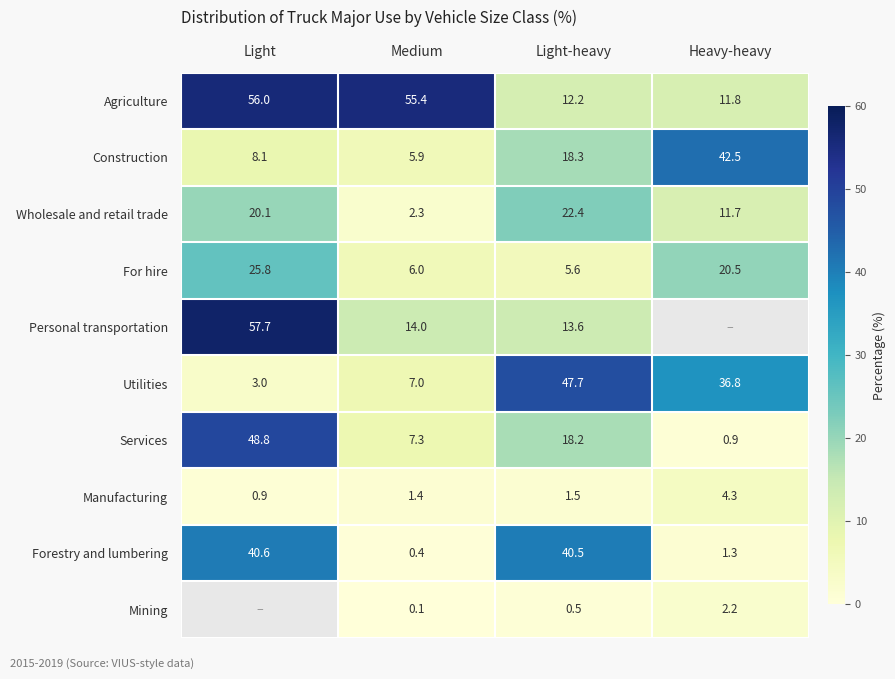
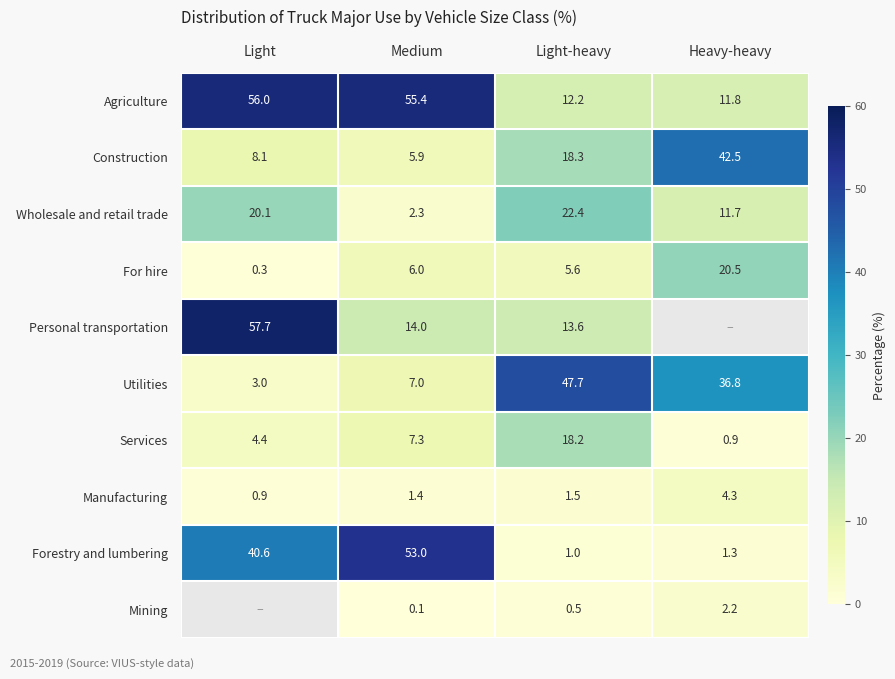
  {
    "Agriculture": {
      "Light": 56.0,
      "Medium": 55.4,
      "Light-heavy": 12.2,
      "Heavy-heavy": 11.8
    },
    "Construction": {
      "Light": 8.1,
      "Medium": 5.9,
      "Light-heavy": 18.3,
      "Heavy-heavy": 42.5
    },
    "Wholesale and retail trade": {
      "Light": 20.1,
      "Medium": 2.3,
      "Light-heavy": 22.4,
      "Heavy-heavy": 11.7
    },
    "For hire": {
-     "Light": 25.8,
+     "Light": 0.3,
      "Medium": 6.0,
      "Light-heavy": 5.6,
      "Heavy-heavy": 20.5
    },
    "Personal transportation": {
      "Light": 57.7,
      "Medium": 14.0,
      "Light-heavy": 13.6
    },
    "Utilities": {
      "Light": 3.0,
      "Medium": 7.0,
      "Light-heavy": 47.7,
      "Heavy-heavy": 36.8
    },
    "Services": {
-     "Light": 48.8,
+     "Light": 4.4,
      "Medium": 7.3,
      "Light-heavy": 18.2,
      "Heavy-heavy": 0.9
    },
    "Manufacturing": {
      "Light": 0.9,
      "Medium": 1.4,
      "Light-heavy": 1.5,
      "Heavy-heavy": 4.3
    },
    "Forestry and lumbering": {
      "Light": 40.6,
-     "Medium": 0.4,
-     "Light-heavy": 40.5,
+     "Medium": 53.0,
+     "Light-heavy": 1.0,
      "Heavy-heavy": 1.3
    },
    "Mining": {
      "Medium": 0.1,
      "Light-heavy": 0.5,
      "Heavy-heavy": 2.2
    }
  }
